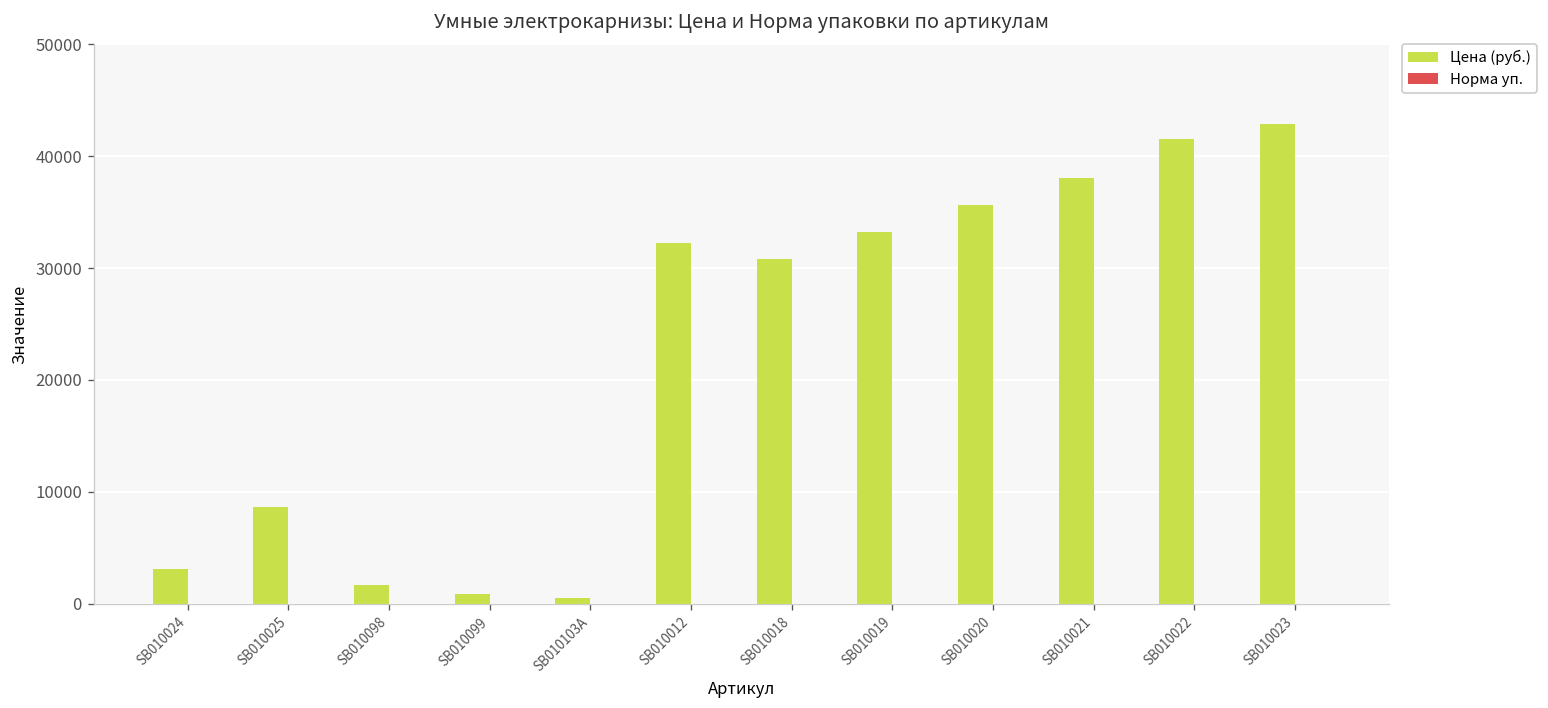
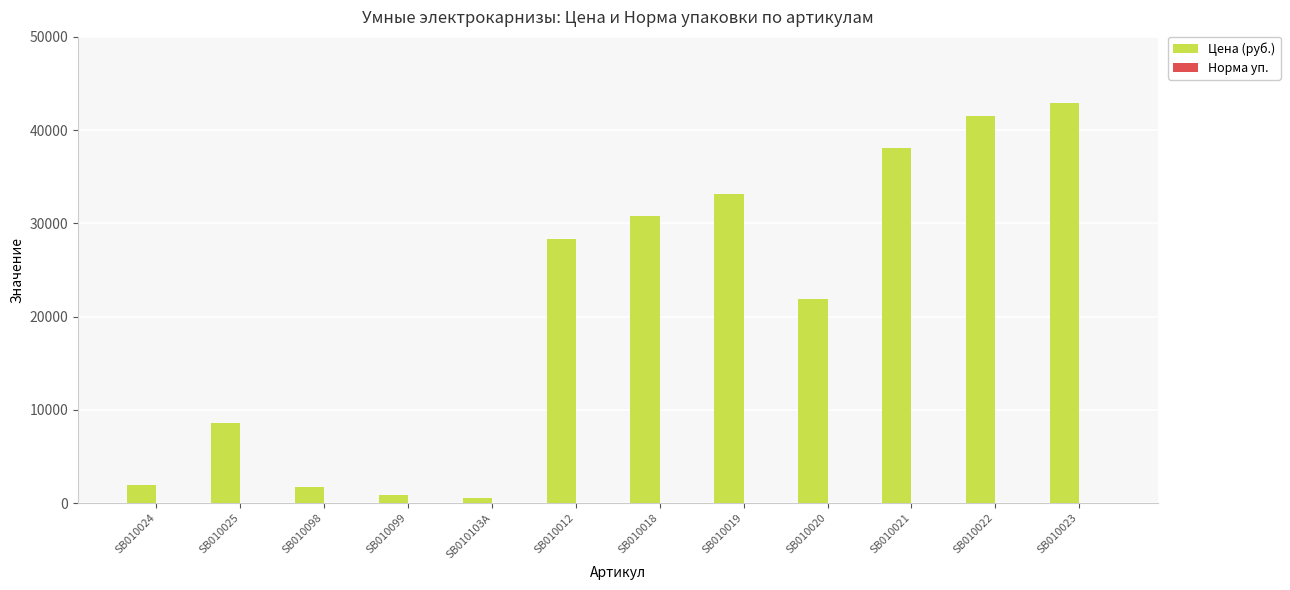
  {
    "Цена (руб.)": {
-     "SB010024": 3000,
+     "SB010024": 2000,
      "SB010025": 9000,
      "SB010098": 2000,
      "SB010099": 1000,
      "SB010103А": 1000,
-     "SB010012": 32000,
+     "SB010012": 28000,
      "SB010018": 31000,
      "SB010019": 33000,
-     "SB010020": 36000,
+     "SB010020": 22000,
      "SB010021": 38000,
      "SB010022": 42000,
      "SB010023": 43000
    }
  }
